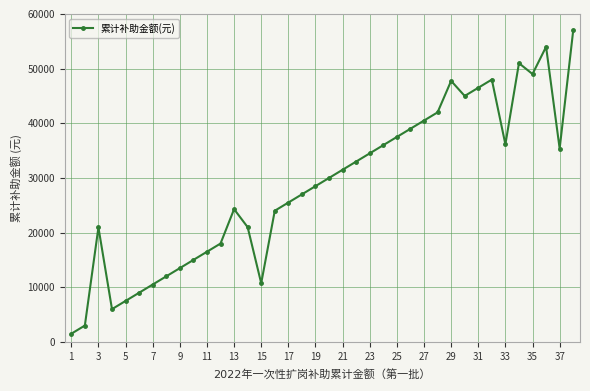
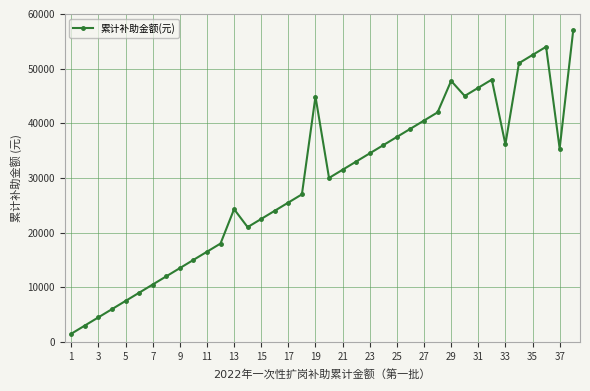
  {
    "1": 2000,
-   "3": 21000,
+   "3": 5000,
    "5": 8000,
    "7": 11000,
    "9": 14000,
    "11": 17000,
    "13": 24000,
-   "15": 11000,
+   "15": 23000,
    "17": 26000,
-   "19": 29000,
+   "19": 45000,
    "21": 32000,
    "23": 35000,
    "25": 38000,
    "27": 41000,
    "29": 48000,
    "31": 47000,
    "33": 36000,
-   "35": 49000,
+   "35": 53000,
    "37": 35000
  }
